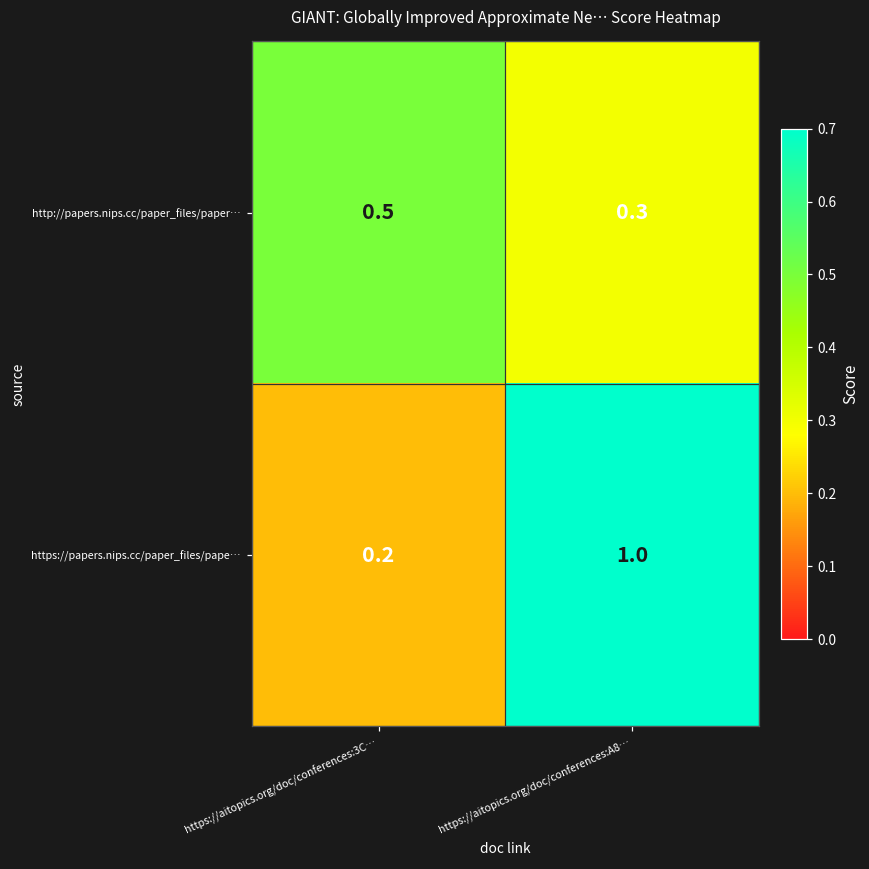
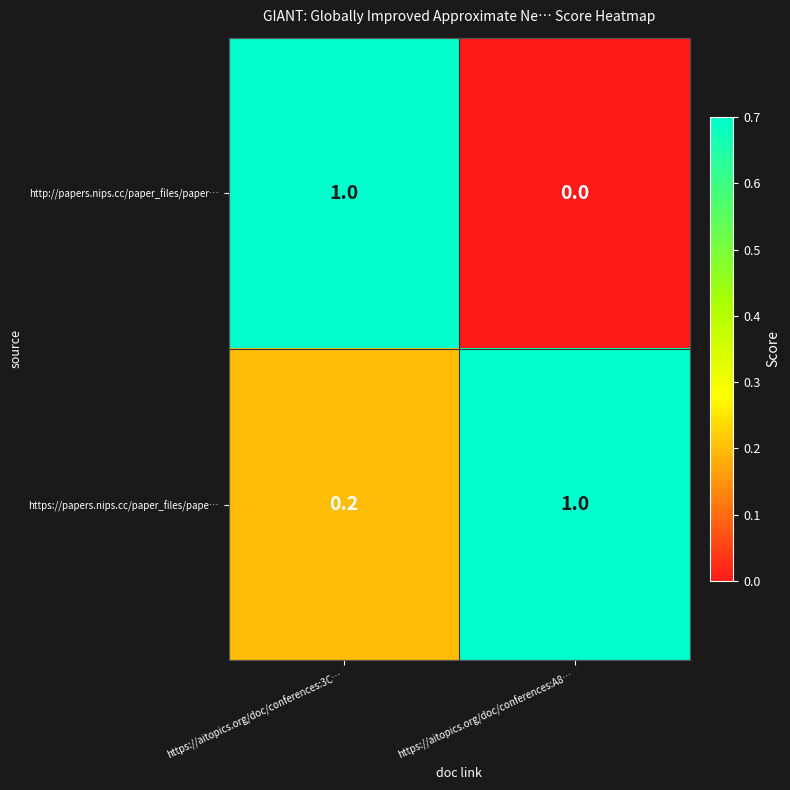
  {
    "http://papers.nips.cc/paper_files/paper…": {
-     "https://aitopics.org/doc/conferences:3C…": 0.5,
-     "https://aitopics.org/doc/conferences:A8…": 0.3
+     "https://aitopics.org/doc/conferences:3C…": 1.0,
+     "https://aitopics.org/doc/conferences:A8…": 0.0
    },
    "https://papers.nips.cc/paper_files/pape…": {
      "https://aitopics.org/doc/conferences:3C…": 0.2,
      "https://aitopics.org/doc/conferences:A8…": 1.0
    }
  }
